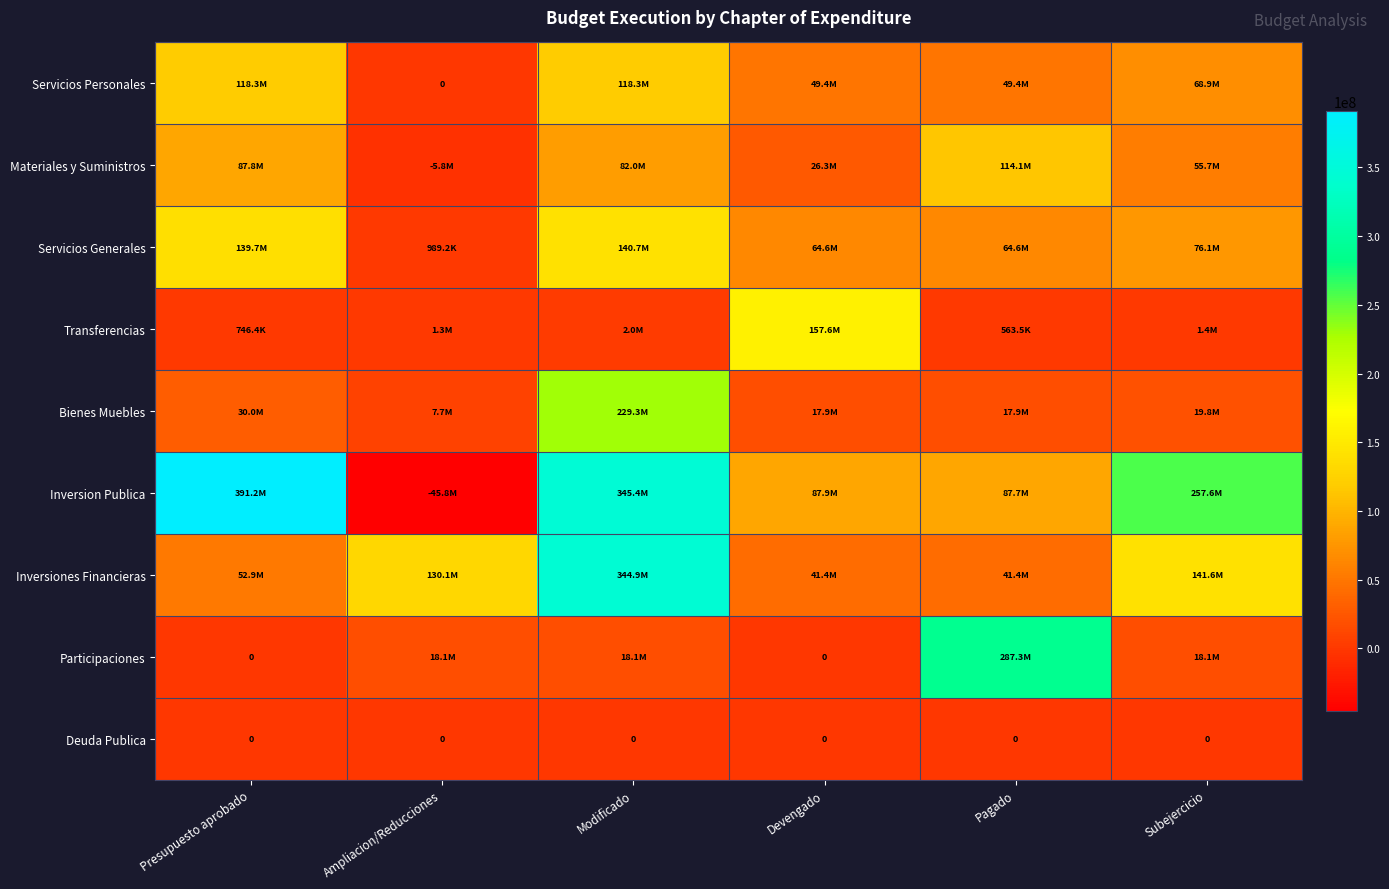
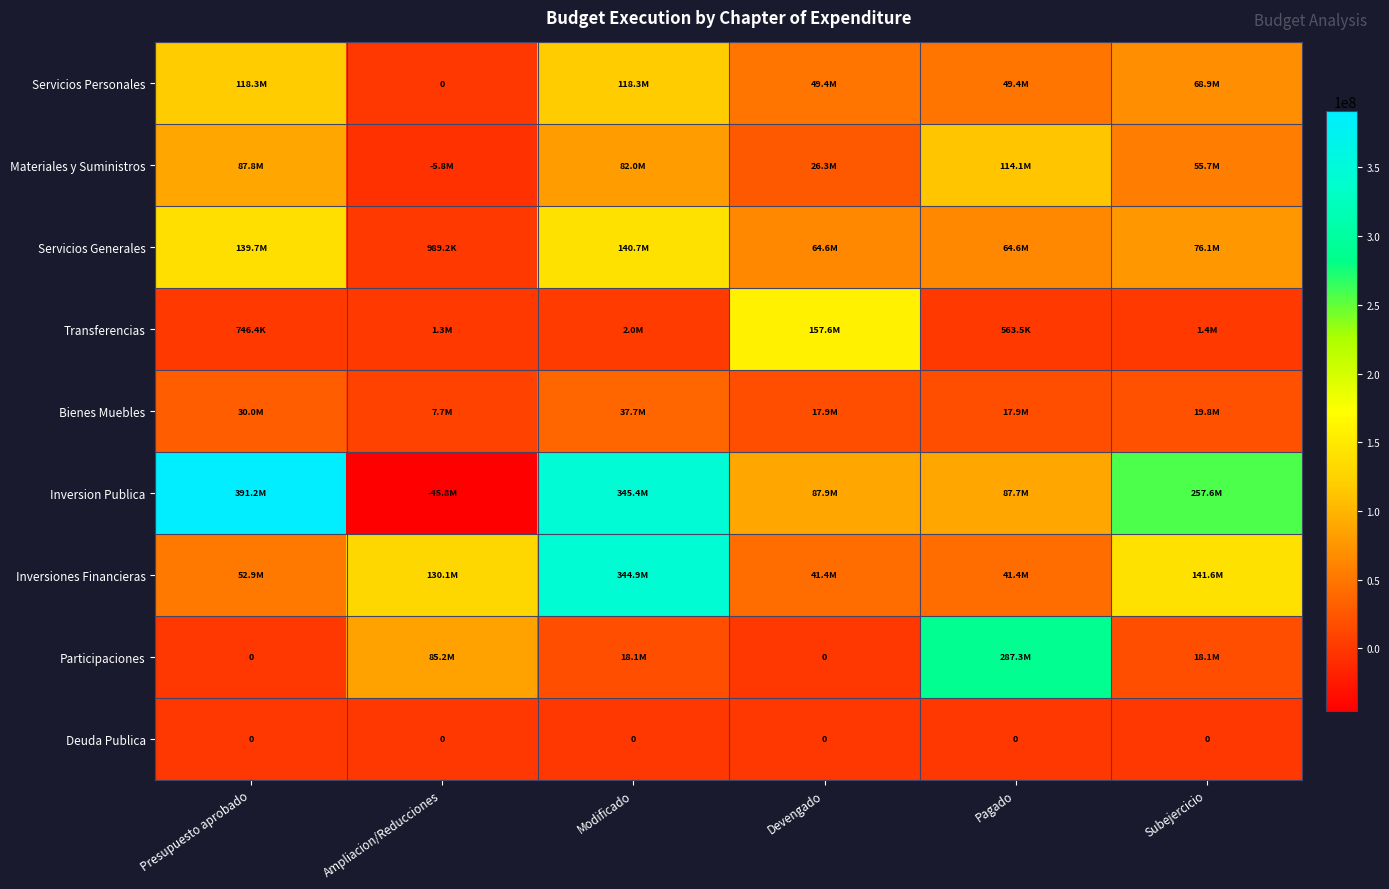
  {
    "Servicios Personales": {
      "Presupuesto aprobado": "118.3M",
      "Ampliacion/Reducciones": "0",
      "Modificado": "118.3M",
      "Devengado": "49.4M",
      "Pagado": "49.4M",
      "Subejercicio": "68.9M"
    },
    "Materiales y Suministros": {
      "Presupuesto aprobado": "87.8M",
      "Ampliacion/Reducciones": "-5.8M",
      "Modificado": "82.0M",
      "Devengado": "26.3M",
      "Pagado": "114.1M",
      "Subejercicio": "55.7M"
    },
    "Servicios Generales": {
      "Presupuesto aprobado": "139.7M",
      "Ampliacion/Reducciones": "989.2K",
      "Modificado": "140.7M",
      "Devengado": "64.6M",
      "Pagado": "64.6M",
      "Subejercicio": "76.1M"
    },
    "Transferencias": {
      "Presupuesto aprobado": "746.4K",
      "Ampliacion/Reducciones": "1.3M",
      "Modificado": "2.0M",
      "Devengado": "157.6M",
      "Pagado": "563.5K",
      "Subejercicio": "1.4M"
    },
    "Bienes Muebles": {
      "Presupuesto aprobado": "30.0M",
      "Ampliacion/Reducciones": "7.7M",
-     "Modificado": "229.3M",
+     "Modificado": "37.7M",
      "Devengado": "17.9M",
      "Pagado": "17.9M",
      "Subejercicio": "19.8M"
    },
    "Inversion Publica": {
      "Presupuesto aprobado": "391.2M",
      "Ampliacion/Reducciones": "-45.8M",
      "Modificado": "345.4M",
      "Devengado": "87.9M",
      "Pagado": "87.7M",
      "Subejercicio": "257.6M"
    },
    "Inversiones Financieras": {
      "Presupuesto aprobado": "52.9M",
      "Ampliacion/Reducciones": "130.1M",
      "Modificado": "344.9M",
      "Devengado": "41.4M",
      "Pagado": "41.4M",
      "Subejercicio": "141.6M"
    },
    "Participaciones": {
      "Presupuesto aprobado": "0",
-     "Ampliacion/Reducciones": "18.1M",
+     "Ampliacion/Reducciones": "85.2M",
      "Modificado": "18.1M",
      "Devengado": "0",
      "Pagado": "287.3M",
      "Subejercicio": "18.1M"
    },
    "Deuda Publica": {
      "Presupuesto aprobado": "0",
      "Ampliacion/Reducciones": "0",
      "Modificado": "0",
      "Devengado": "0",
      "Pagado": "0",
      "Subejercicio": "0"
    }
  }
